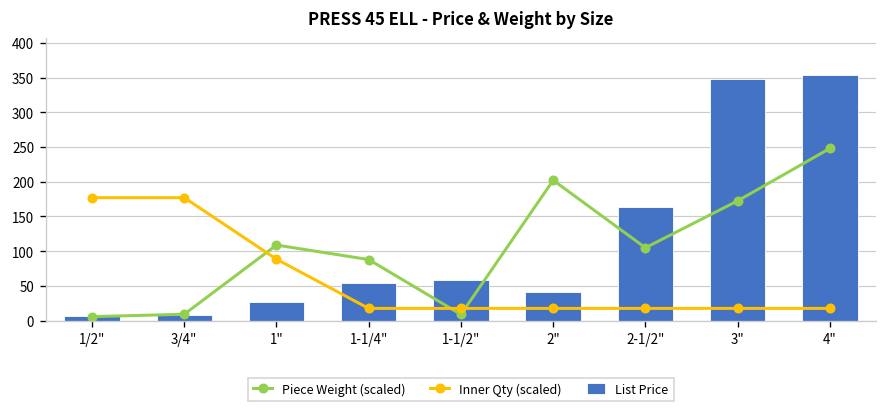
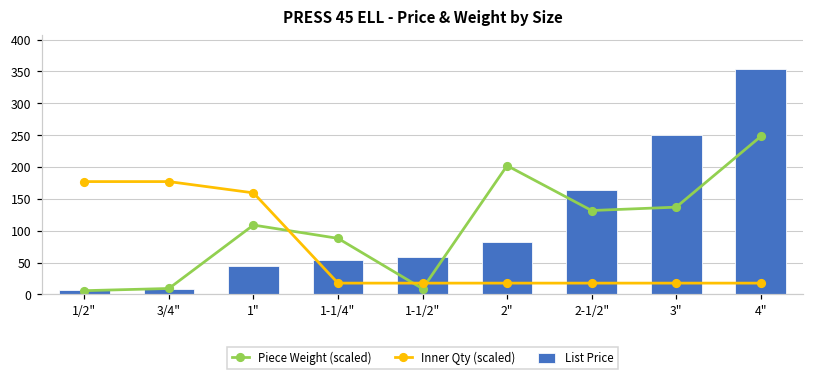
  {
    "Piece Weight (scaled)": {
      "1/2\"": 10,
      "3/4\"": 10,
      "1\"": 110,
      "1-1/4\"": 90,
      "1-1/2\"": 10,
      "2\"": 200,
-     "2-1/2\"": 100,
-     "3\"": 170,
+     "2-1/2\"": 130,
+     "3\"": 140,
      "4\"": 250
    },
    "List Price": {
      "1/2\"": 10,
      "3/4\"": 10,
-     "1\"": 30,
+     "1\"": 50,
      "1-1/4\"": 50,
      "1-1/2\"": 60,
-     "2\"": 40,
+     "2\"": 80,
      "2-1/2\"": 160,
-     "3\"": 350,
+     "3\"": 250,
      "4\"": 350
    },
    "Inner Qty (scaled)": {
      "1/2\"": 180,
      "3/4\"": 180,
-     "1\"": 90,
+     "1\"": 160,
      "1-1/4\"": 20,
      "1-1/2\"": 20,
      "2\"": 20,
      "2-1/2\"": 20,
      "3\"": 20,
      "4\"": 20
    }
  }
